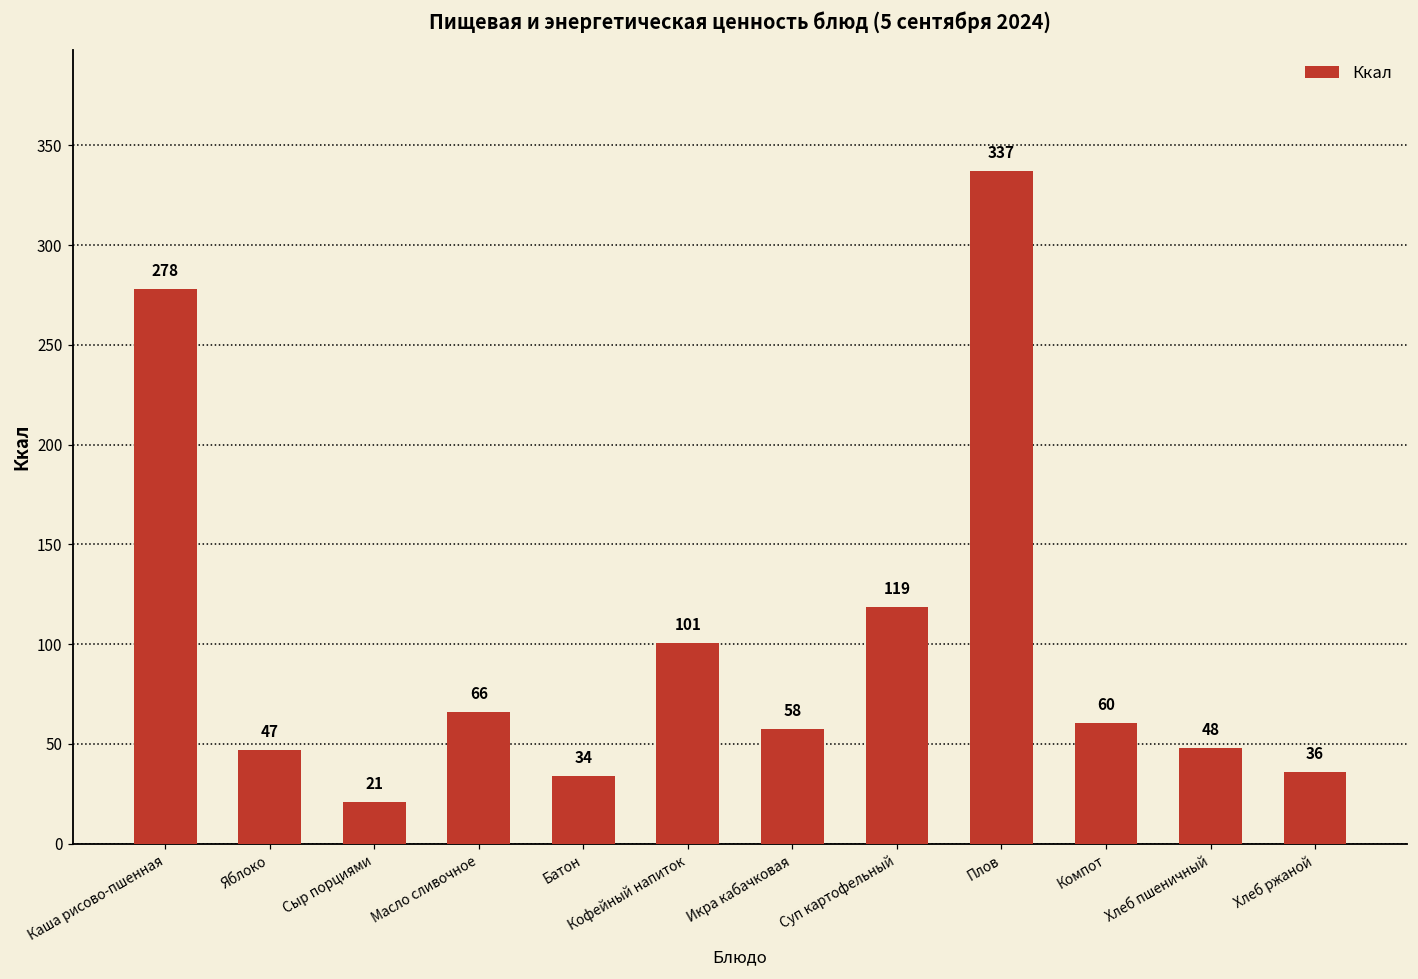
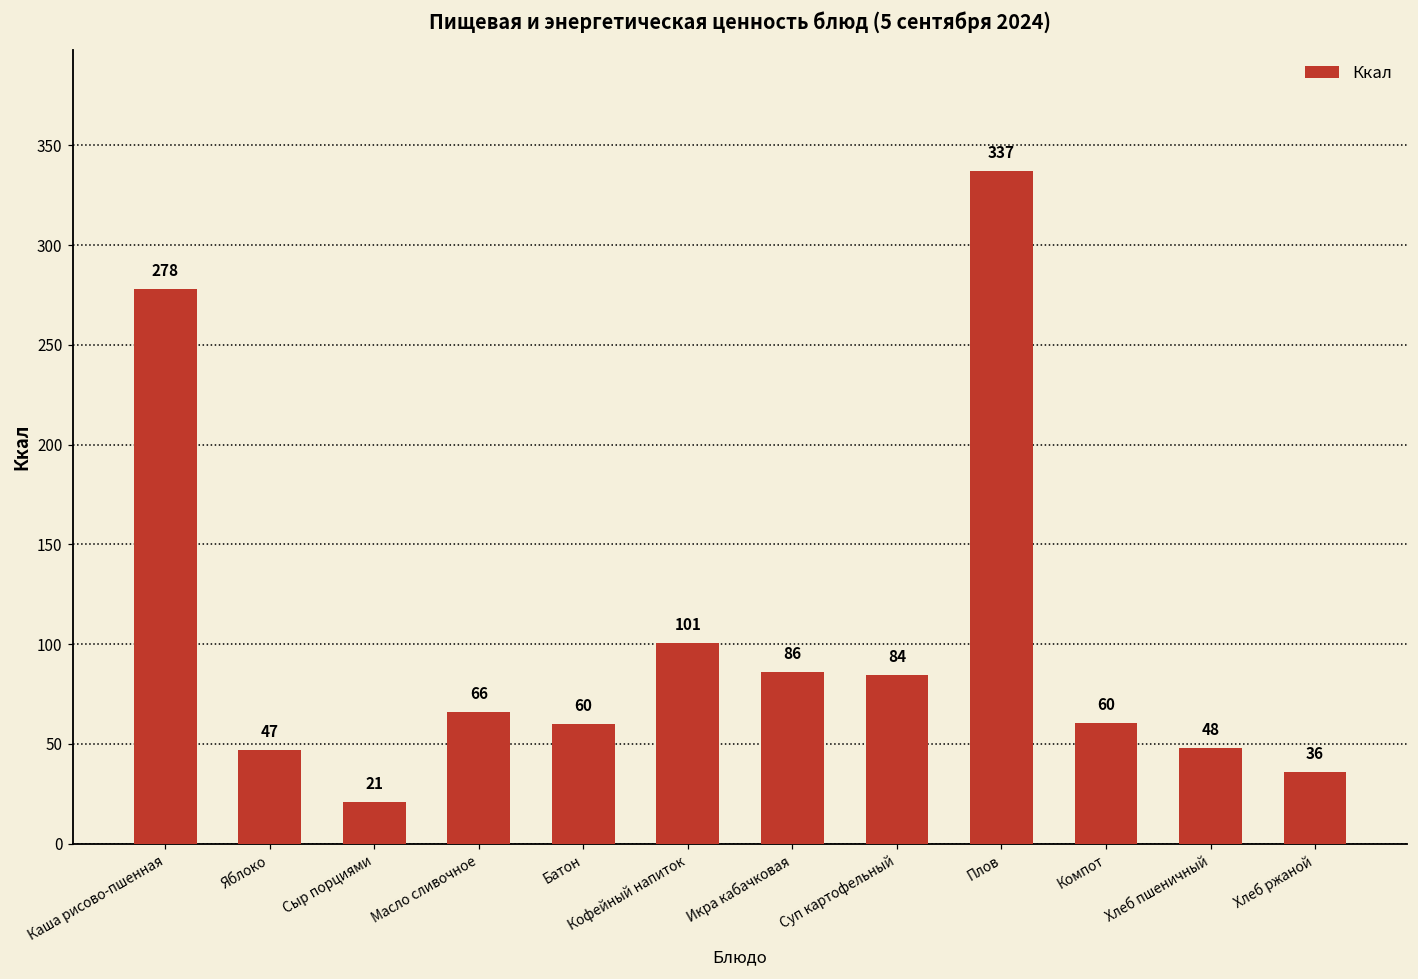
  {
    "Каша рисово-пшенная": 278,
    "Яблоко": 47,
    "Сыр порциями": 21,
    "Масло сливочное": 66,
-   "Батон": 34,
+   "Батон": 60,
    "Кофейный напиток": 101,
-   "Икра кабачковая": 58,
-   "Суп картофельный": 119,
+   "Икра кабачковая": 86,
+   "Суп картофельный": 84,
    "Плов": 337,
    "Компот": 60,
    "Хлеб пшеничный": 48,
    "Хлеб ржаной": 36
  }
